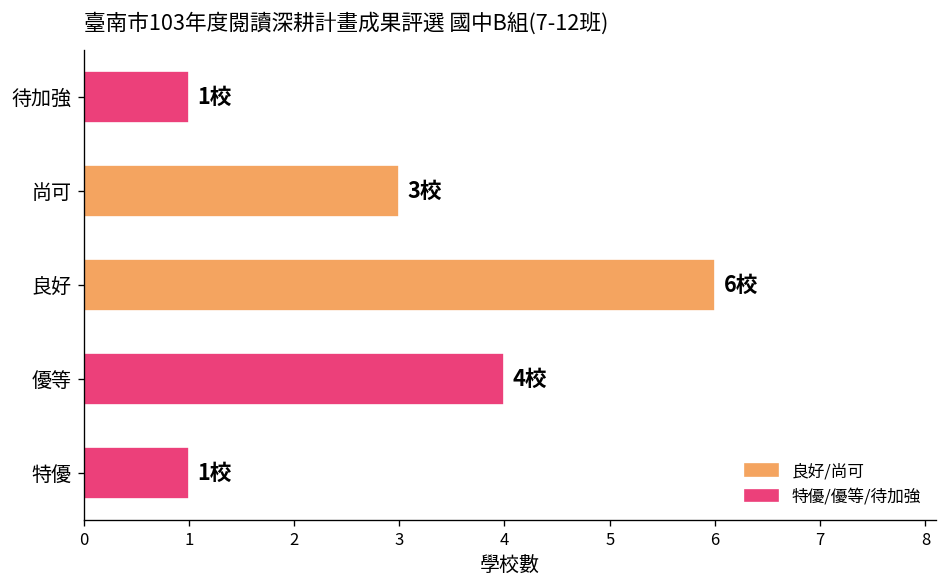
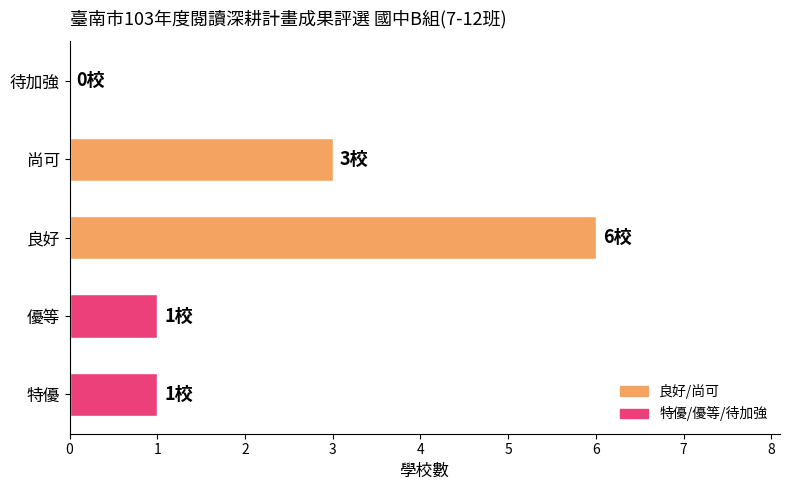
  {
-   "待加強": "1校",
+   "待加強": "0校",
    "尚可": "3校",
    "良好": "6校",
-   "優等": "4校",
+   "優等": "1校",
    "特優": "1校"
  }
